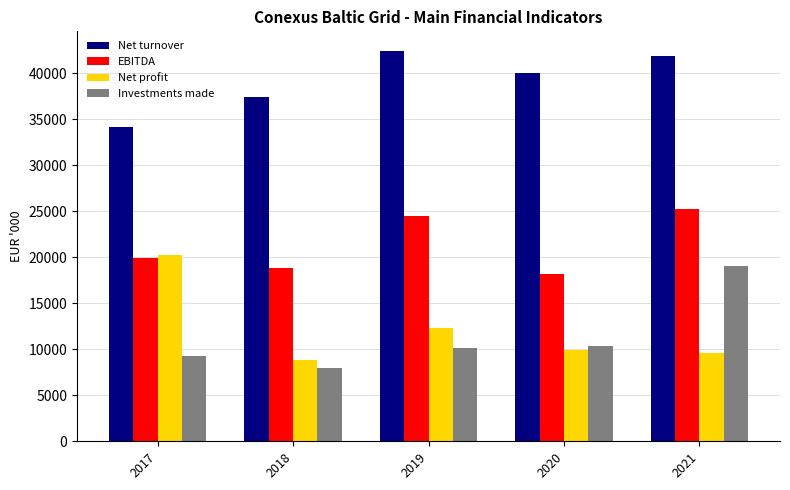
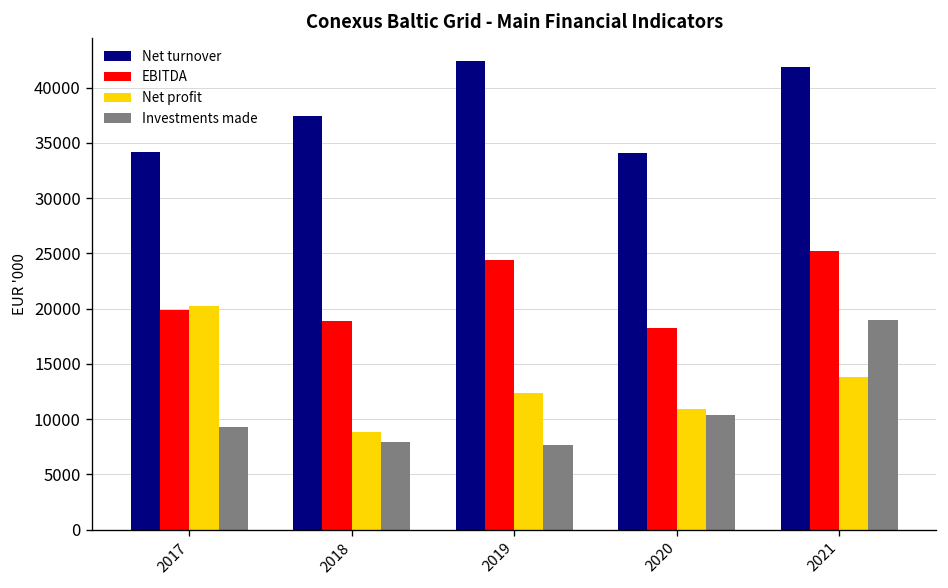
  {
    "Net turnover": {
      "2017": 34000,
      "2018": 37000,
      "2019": 42000,
-     "2020": 40000,
+     "2020": 34000,
      "2021": 42000
    },
    "EBITDA": {
      "2017": 20000,
      "2018": 19000,
      "2019": 24000,
      "2020": 18000,
      "2021": 25000
    },
    "Net profit": {
      "2017": 20000,
      "2018": 9000,
      "2019": 12000,
-     "2020": 10000,
-     "2021": 10000
+     "2020": 11000,
+     "2021": 14000
    },
    "Investments made": {
      "2017": 9000,
      "2018": 8000,
-     "2019": 10000,
+     "2019": 8000,
      "2020": 10000,
      "2021": 19000
    }
  }
